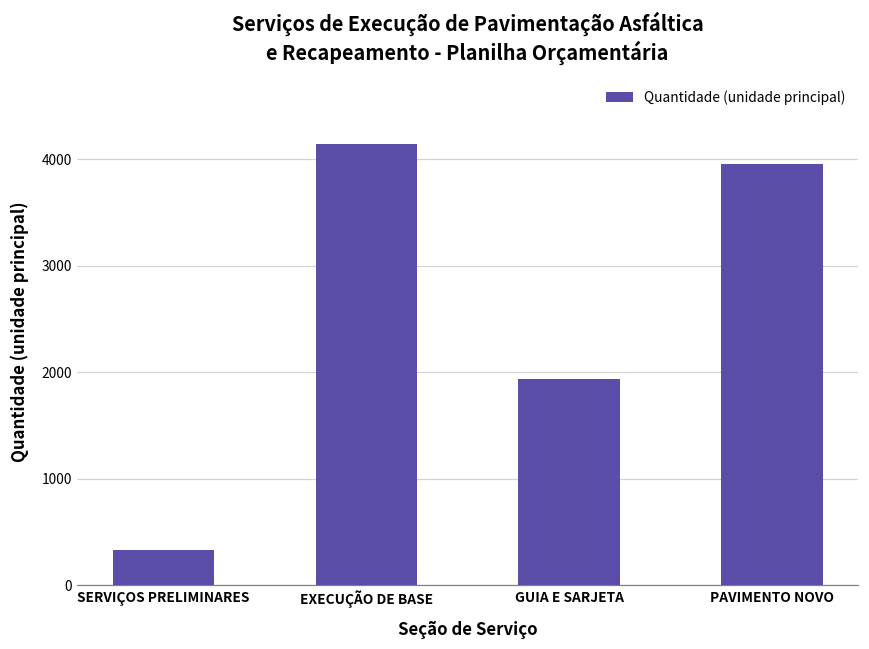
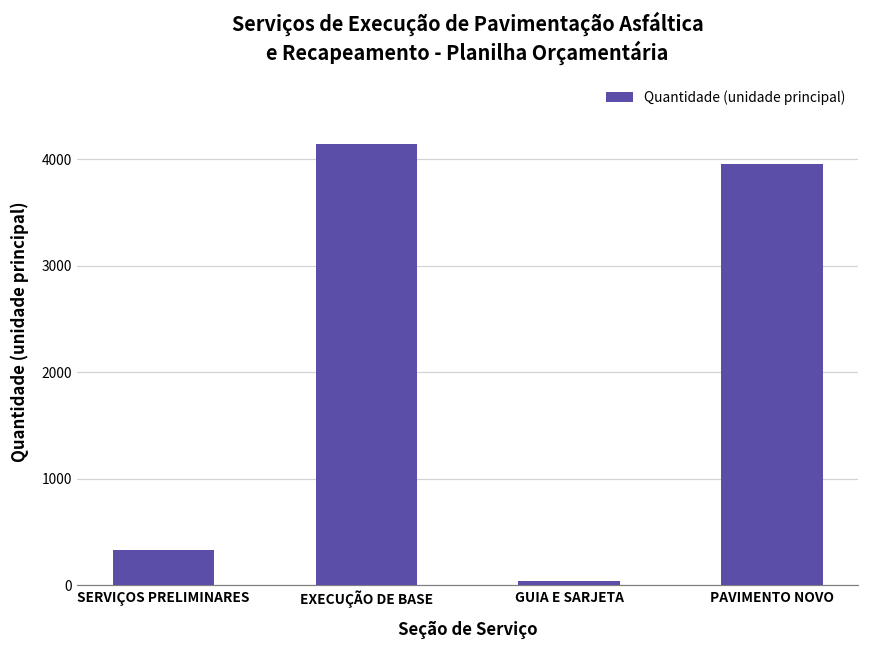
  {
    "SERVIÇOS PRELIMINARES": 300,
    "EXECUÇÃO DE BASE": 4100,
-   "GUIA E SARJETA": 1900,
+   "GUIA E SARJETA": 0,
    "PAVIMENTO NOVO": 4000
  }
